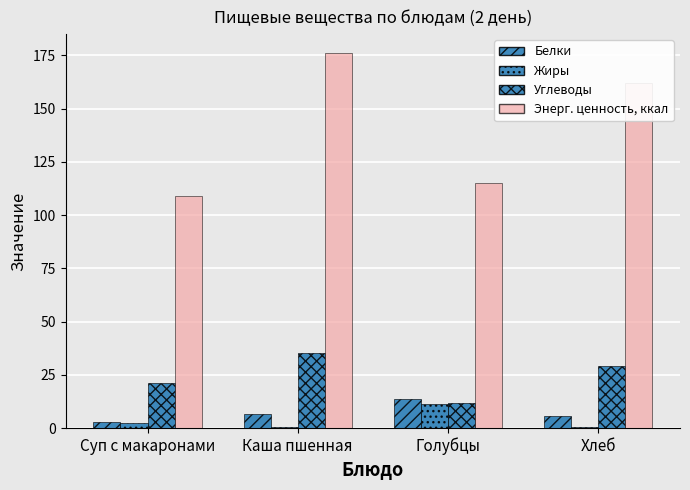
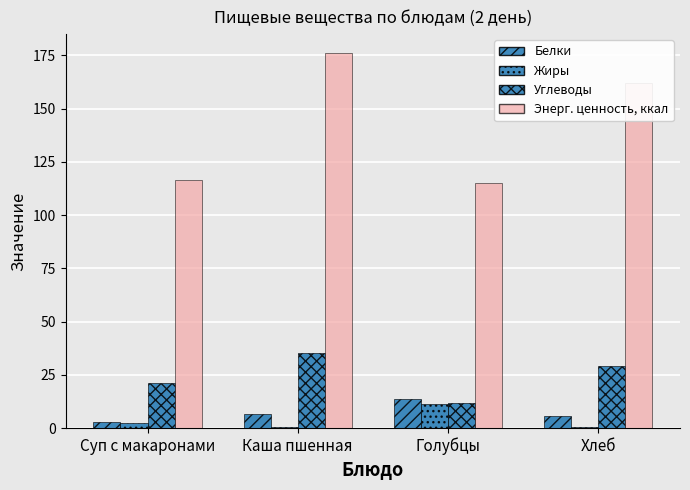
  {
    "Энерг. ценность, ккал": {
-     "Суп с макаронами": 109,
+     "Суп с макаронами": 116,
      "Каша пшенная": 176,
      "Голубцы": 115
    }
  }
